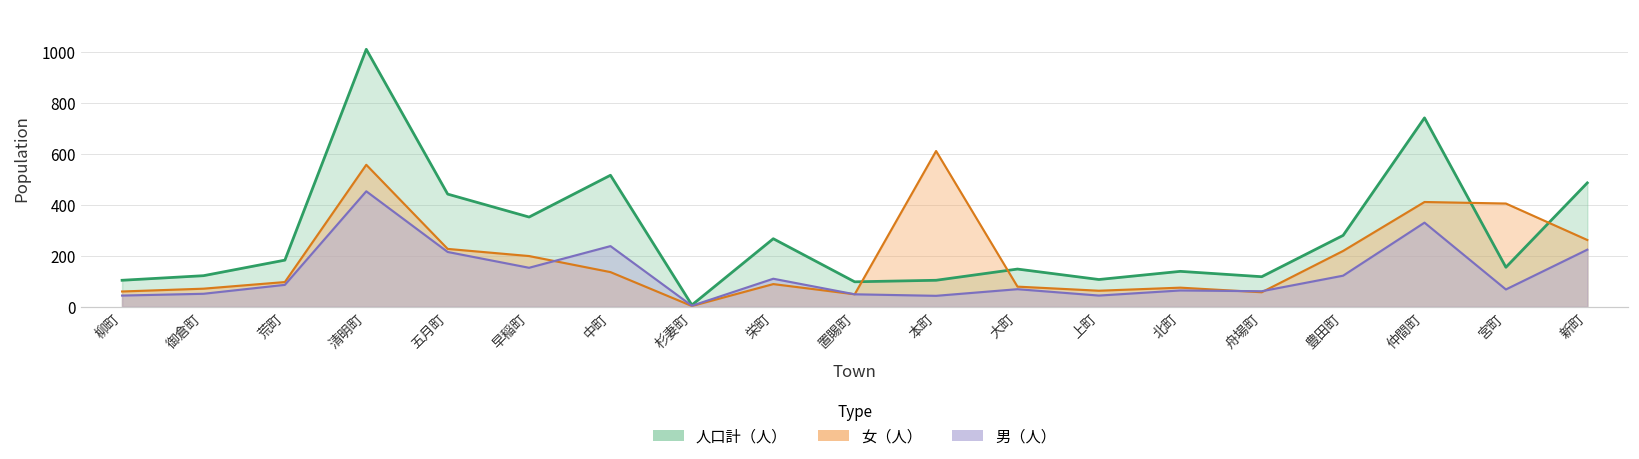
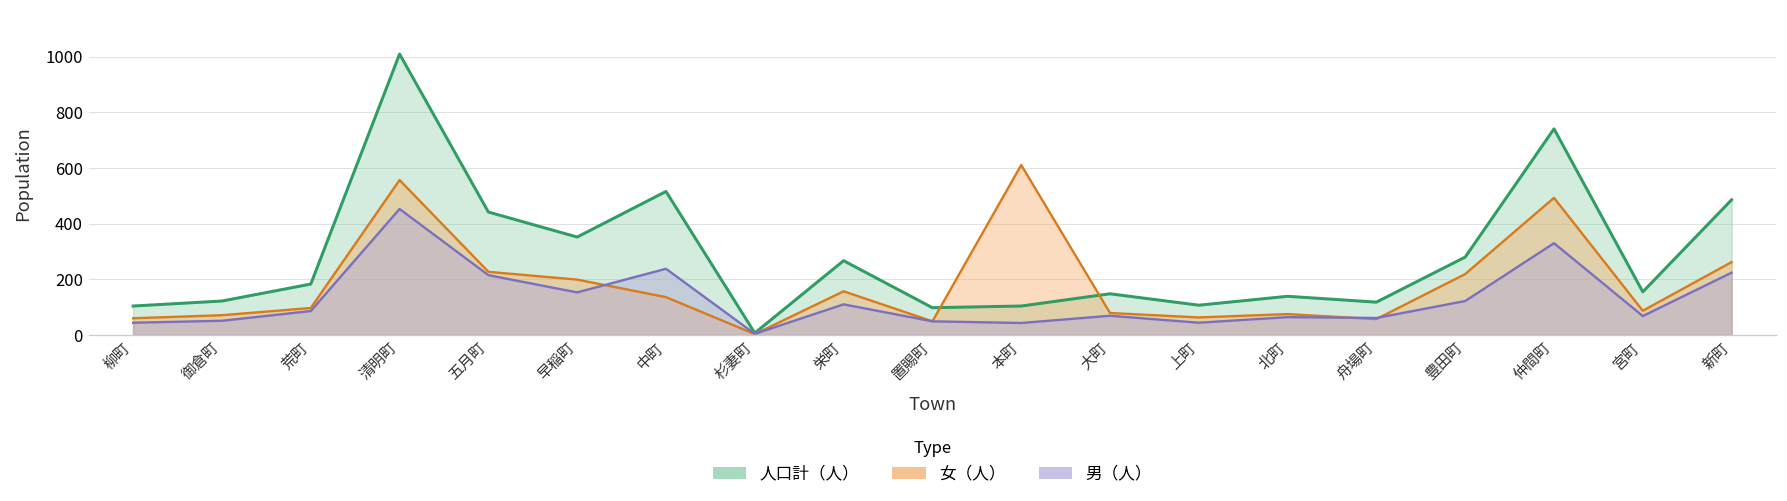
  {
    "女（人）": {
      "柳町": 60,
      "御倉町": 70,
      "荒町": 100,
      "清明町": 560,
      "五月町": 230,
      "早稲町": 200,
      "中町": 140,
-     "栄町": 90,
+     "栄町": 160,
      "本町": 610,
      "上町": 60,
      "北町": 80,
      "豊田町": 220,
-     "仲間町": 410,
-     "宮町": 410,
+     "仲間町": 490,
+     "宮町": 90,
      "新町": 260
    }
  }
